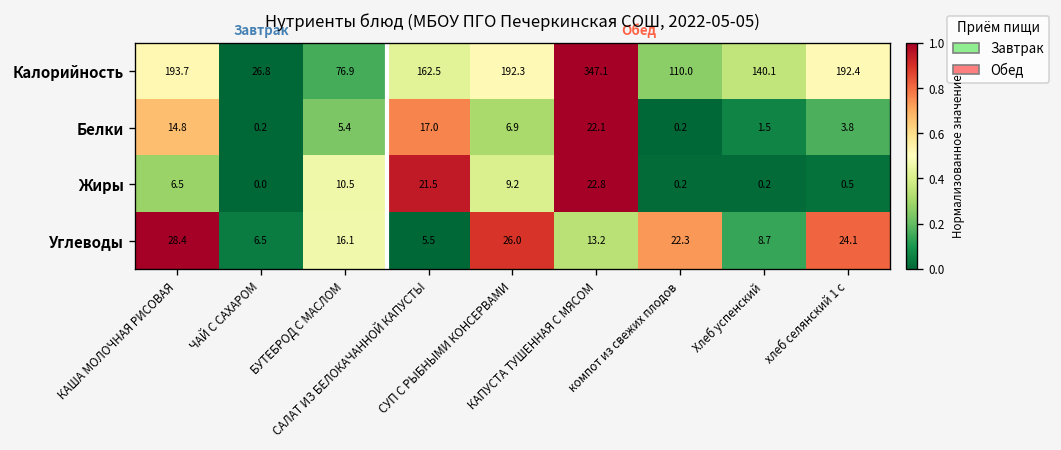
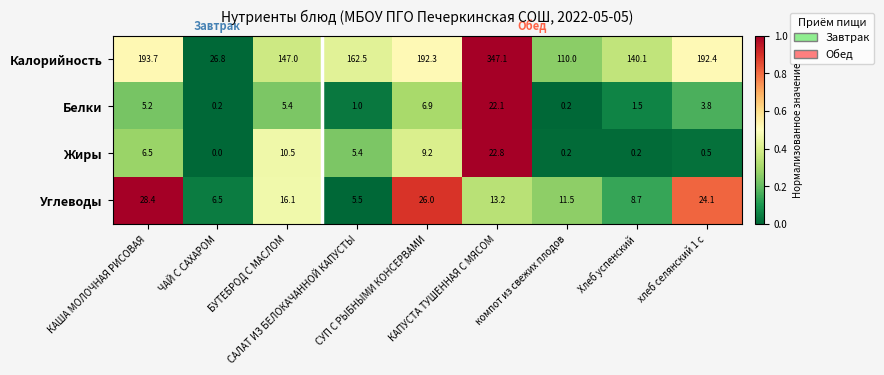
  {
    "Калорийность": {
      "КАША МОЛОЧНАЯ РИСОВАЯ": 193.7,
      "ЧАЙ С САХАРОМ": 26.8,
-     "БУТЕБРОД С МАСЛОМ": 76.9,
+     "БУТЕБРОД С МАСЛОМ": 147.0,
      "САЛАТ ИЗ БЕЛОКАЧАННОЙ КАПУСТЫ": 162.5,
      "СУП С РЫБНЫМИ КОНСЕРВАМИ": 192.3,
      "КАПУСТА ТУШЕННАЯ С МЯСОМ": 347.1,
      "компот из свежих плодов": 110.0,
      "Хлеб успенский": 140.1,
      "хлеб селянский 1 с": 192.4
    },
    "Белки": {
-     "КАША МОЛОЧНАЯ РИСОВАЯ": 14.8,
+     "КАША МОЛОЧНАЯ РИСОВАЯ": 5.2,
      "ЧАЙ С САХАРОМ": 0.2,
      "БУТЕБРОД С МАСЛОМ": 5.4,
-     "САЛАТ ИЗ БЕЛОКАЧАННОЙ КАПУСТЫ": 17.0,
+     "САЛАТ ИЗ БЕЛОКАЧАННОЙ КАПУСТЫ": 1.0,
      "СУП С РЫБНЫМИ КОНСЕРВАМИ": 6.9,
      "КАПУСТА ТУШЕННАЯ С МЯСОМ": 22.1,
      "компот из свежих плодов": 0.2,
      "Хлеб успенский": 1.5,
      "хлеб селянский 1 с": 3.8
    },
    "Жиры": {
      "КАША МОЛОЧНАЯ РИСОВАЯ": 6.5,
      "ЧАЙ С САХАРОМ": 0.0,
      "БУТЕБРОД С МАСЛОМ": 10.5,
-     "САЛАТ ИЗ БЕЛОКАЧАННОЙ КАПУСТЫ": 21.5,
+     "САЛАТ ИЗ БЕЛОКАЧАННОЙ КАПУСТЫ": 5.4,
      "СУП С РЫБНЫМИ КОНСЕРВАМИ": 9.2,
      "КАПУСТА ТУШЕННАЯ С МЯСОМ": 22.8,
      "компот из свежих плодов": 0.2,
      "Хлеб успенский": 0.2,
      "хлеб селянский 1 с": 0.5
    },
    "Углеводы": {
      "КАША МОЛОЧНАЯ РИСОВАЯ": 28.4,
      "ЧАЙ С САХАРОМ": 6.5,
      "БУТЕБРОД С МАСЛОМ": 16.1,
      "САЛАТ ИЗ БЕЛОКАЧАННОЙ КАПУСТЫ": 5.5,
      "СУП С РЫБНЫМИ КОНСЕРВАМИ": 26.0,
      "КАПУСТА ТУШЕННАЯ С МЯСОМ": 13.2,
-     "компот из свежих плодов": 22.3,
+     "компот из свежих плодов": 11.5,
      "Хлеб успенский": 8.7,
      "хлеб селянский 1 с": 24.1
    }
  }
